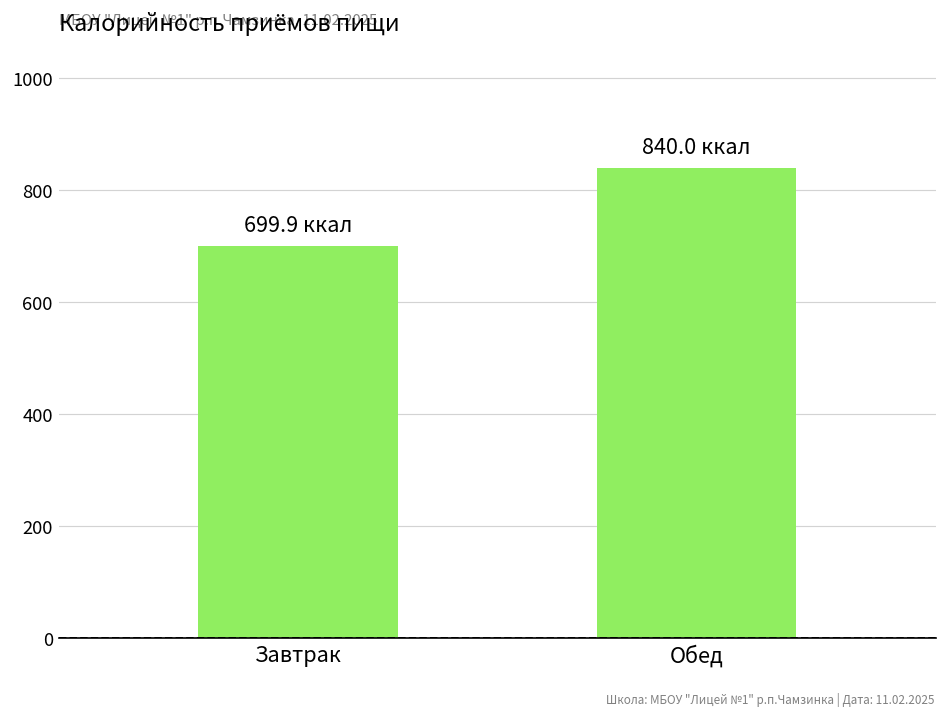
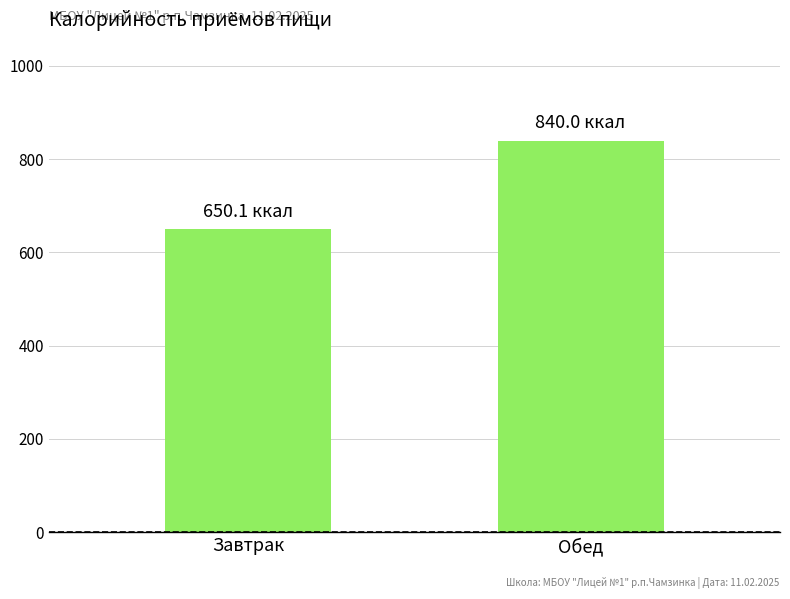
  {
-   "Завтрак": 699.9,
+   "Завтрак": 650.1,
    "Обед": 840.0
  }
